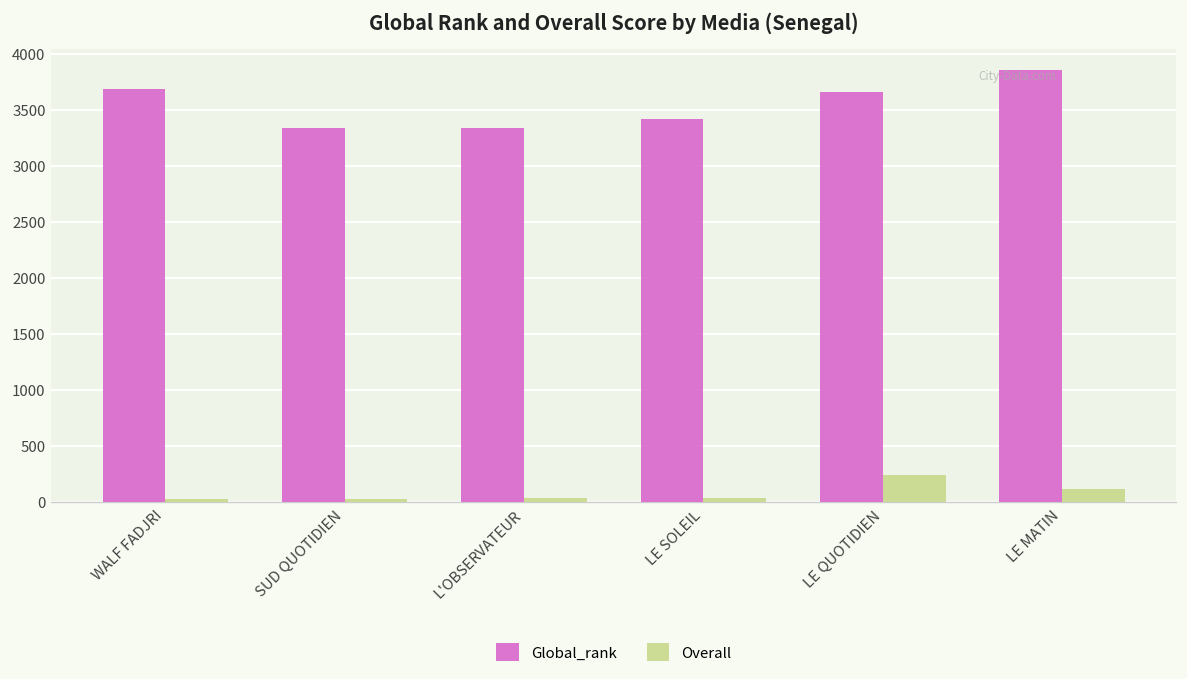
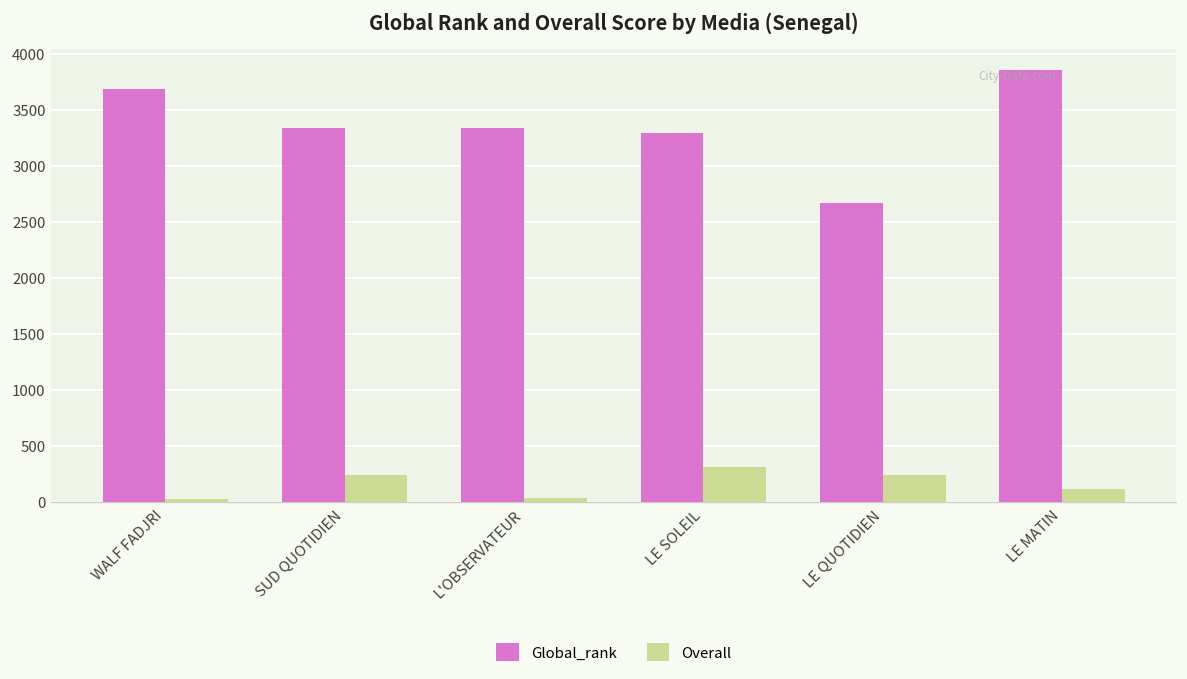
  {
    "Global_rank": {
      "WALF FADJRI": 3700,
      "SUD QUOTIDIEN": 3300,
      "L'OBSERVATEUR": 3300,
-     "LE SOLEIL": 3400,
-     "LE QUOTIDIEN": 3700,
+     "LE SOLEIL": 3300,
+     "LE QUOTIDIEN": 2700,
      "LE MATIN": 3900
    },
    "Overall": {
      "WALF FADJRI": 0,
-     "SUD QUOTIDIEN": 0,
+     "SUD QUOTIDIEN": 200,
      "L'OBSERVATEUR": 0,
-     "LE SOLEIL": 0,
+     "LE SOLEIL": 300,
      "LE QUOTIDIEN": 200,
      "LE MATIN": 100
    }
  }
